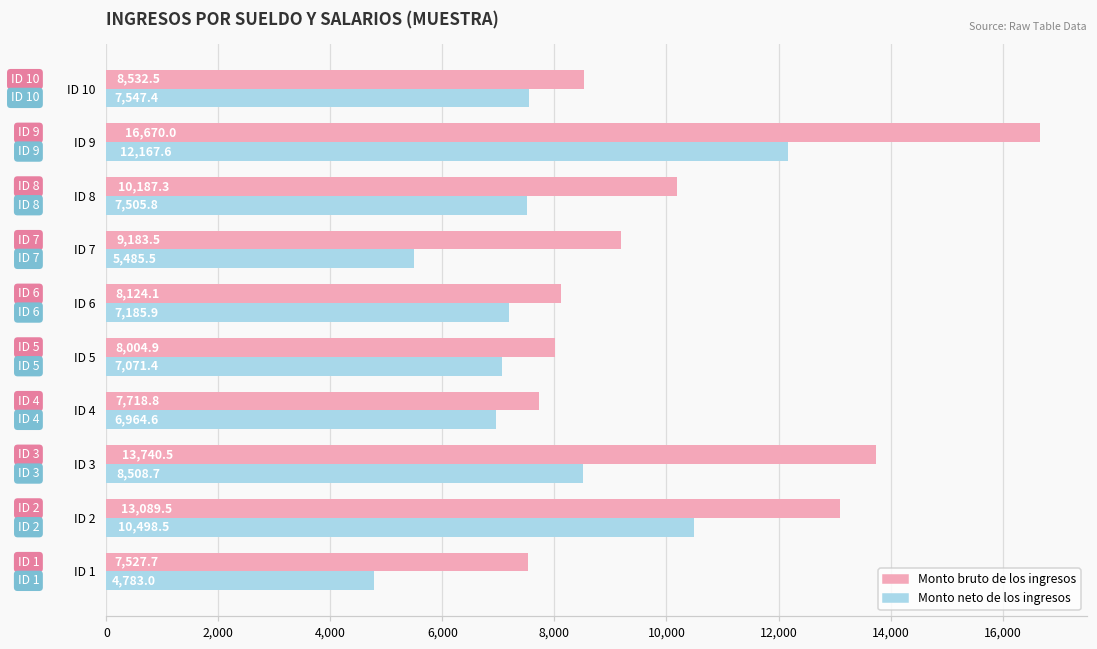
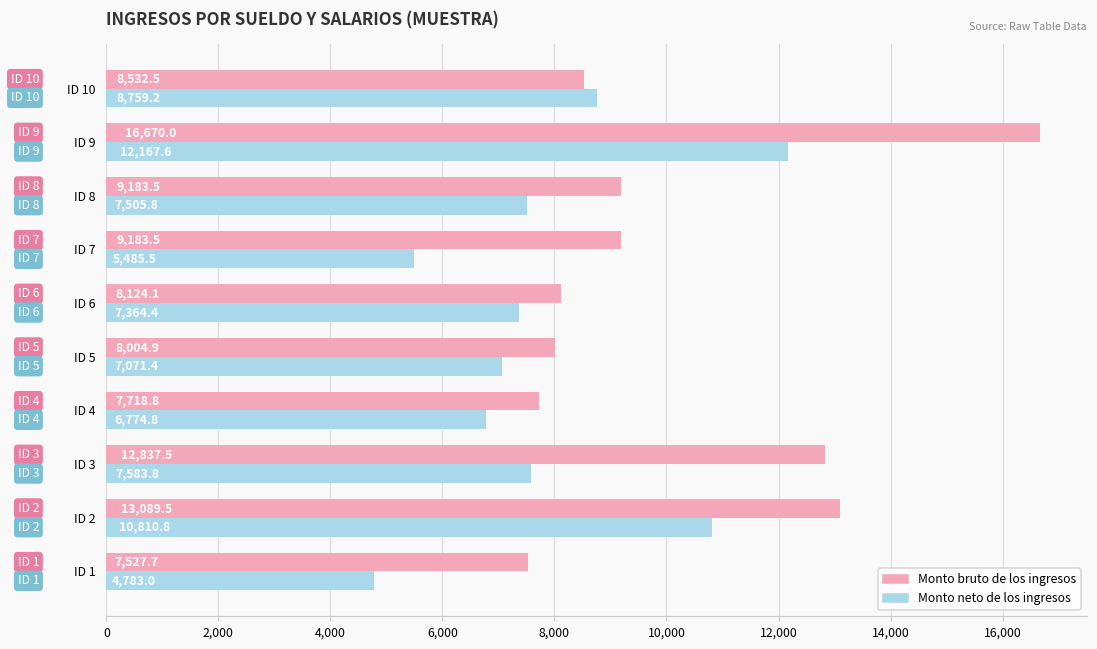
  {
    "Monto bruto de los ingresos": {
      "ID 10": "8,532.5",
      "ID 9": "16,670.0",
-     "ID 8": "10,187.3",
+     "ID 8": "9,183.5",
      "ID 7": "9,183.5",
      "ID 6": "8,124.1",
      "ID 5": "8,004.9",
      "ID 4": "7,718.8",
-     "ID 3": "13,740.5",
+     "ID 3": "12,837.5",
      "ID 2": "13,089.5",
      "ID 1": "7,527.7"
    },
    "Monto neto de los ingresos": {
-     "ID 10": "7,547.4",
+     "ID 10": "8,759.2",
      "ID 9": "12,167.6",
      "ID 8": "7,505.8",
      "ID 7": "5,485.5",
-     "ID 6": "7,185.9",
+     "ID 6": "7,364.4",
      "ID 5": "7,071.4",
-     "ID 4": "6,964.6",
-     "ID 3": "8,508.7",
-     "ID 2": "10,498.5",
+     "ID 4": "6,774.8",
+     "ID 3": "7,583.8",
+     "ID 2": "10,810.8",
      "ID 1": "4,783.0"
    }
  }
